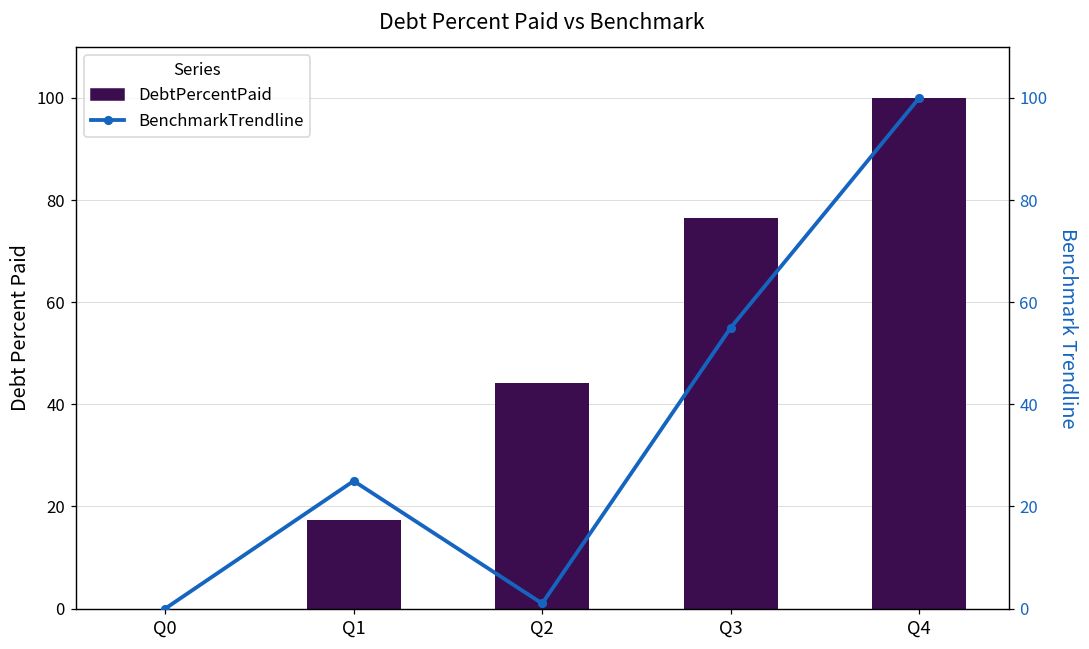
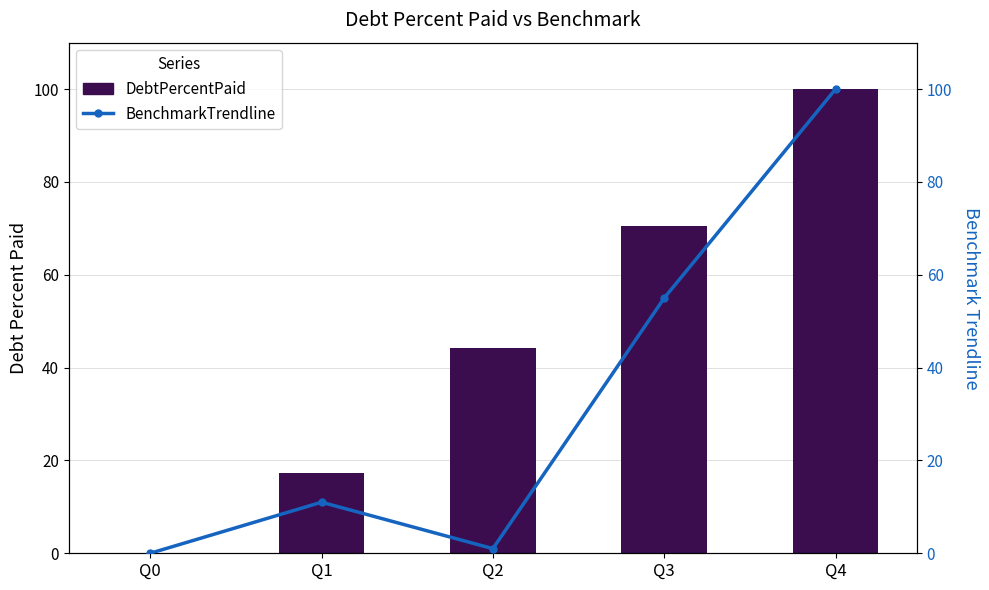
  {
    "DebtPercentPaid": {
      "Q0": 0,
      "Q1": 17,
      "Q2": 44,
-     "Q3": 76,
+     "Q3": 71,
      "Q4": 100
    },
    "BenchmarkTrendline": {
      "Q0": 0,
-     "Q1": 25,
+     "Q1": 11,
      "Q2": 1,
      "Q3": 55,
      "Q4": 100
    }
  }
